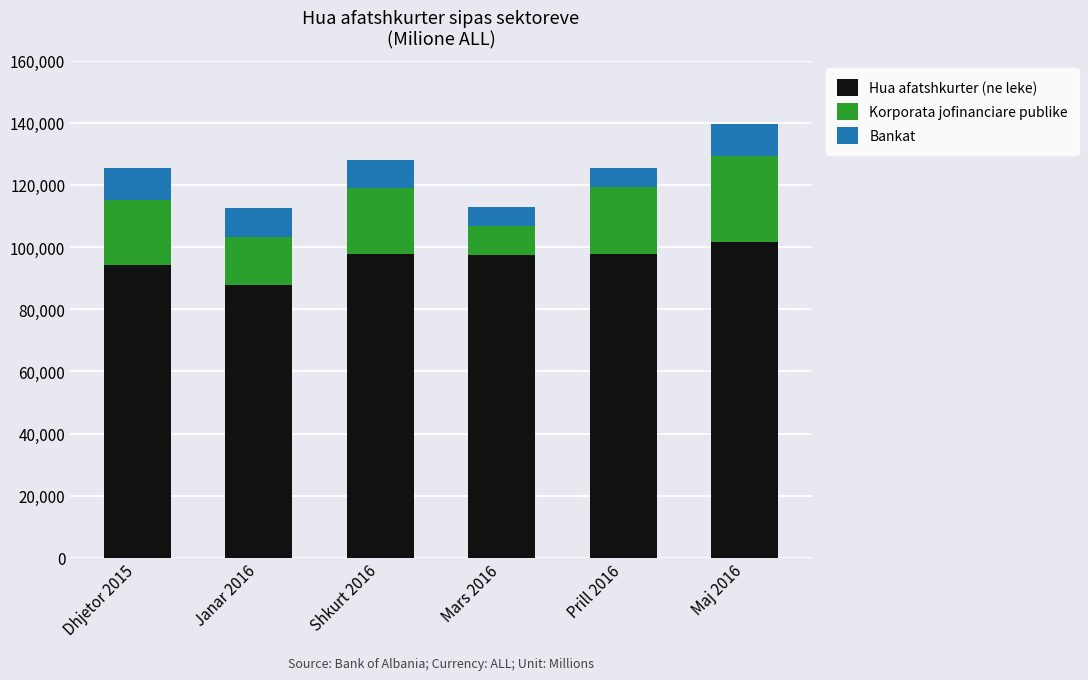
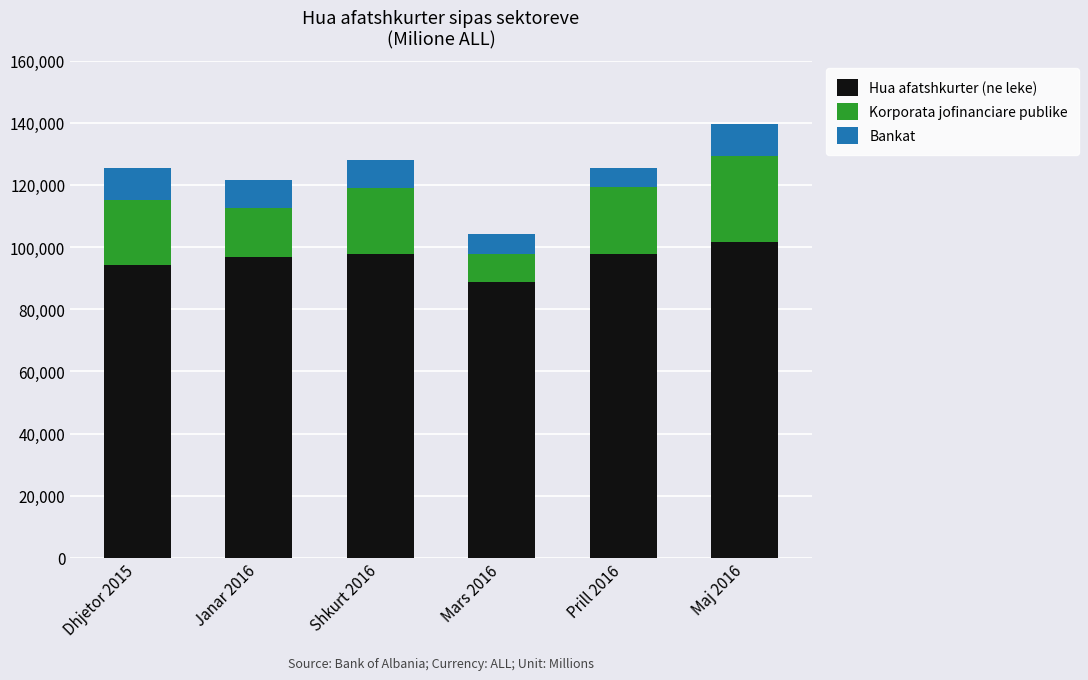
  {
    "Hua afatshkurter (ne leke)": {
      "Dhjetor 2015": "94,000",
-     "Janar 2016": "88,000",
+     "Janar 2016": "97,000",
      "Shkurt 2016": "98,000",
-     "Mars 2016": "98,000",
+     "Mars 2016": "89,000",
      "Prill 2016": "98,000",
      "Maj 2016": "102,000"
    },
    "Korporata jofinanciare publike": {
      "Dhjetor 2015": "21,000",
      "Janar 2016": "16,000",
      "Shkurt 2016": "21,000",
      "Mars 2016": "9,000",
      "Prill 2016": "21,000",
      "Maj 2016": "28,000"
    },
    "Bankat": {
      "Dhjetor 2015": "10,000",
      "Janar 2016": "9,000",
      "Shkurt 2016": "9,000",
      "Mars 2016": "6,000",
      "Prill 2016": "6,000",
      "Maj 2016": "10,000"
    }
  }
